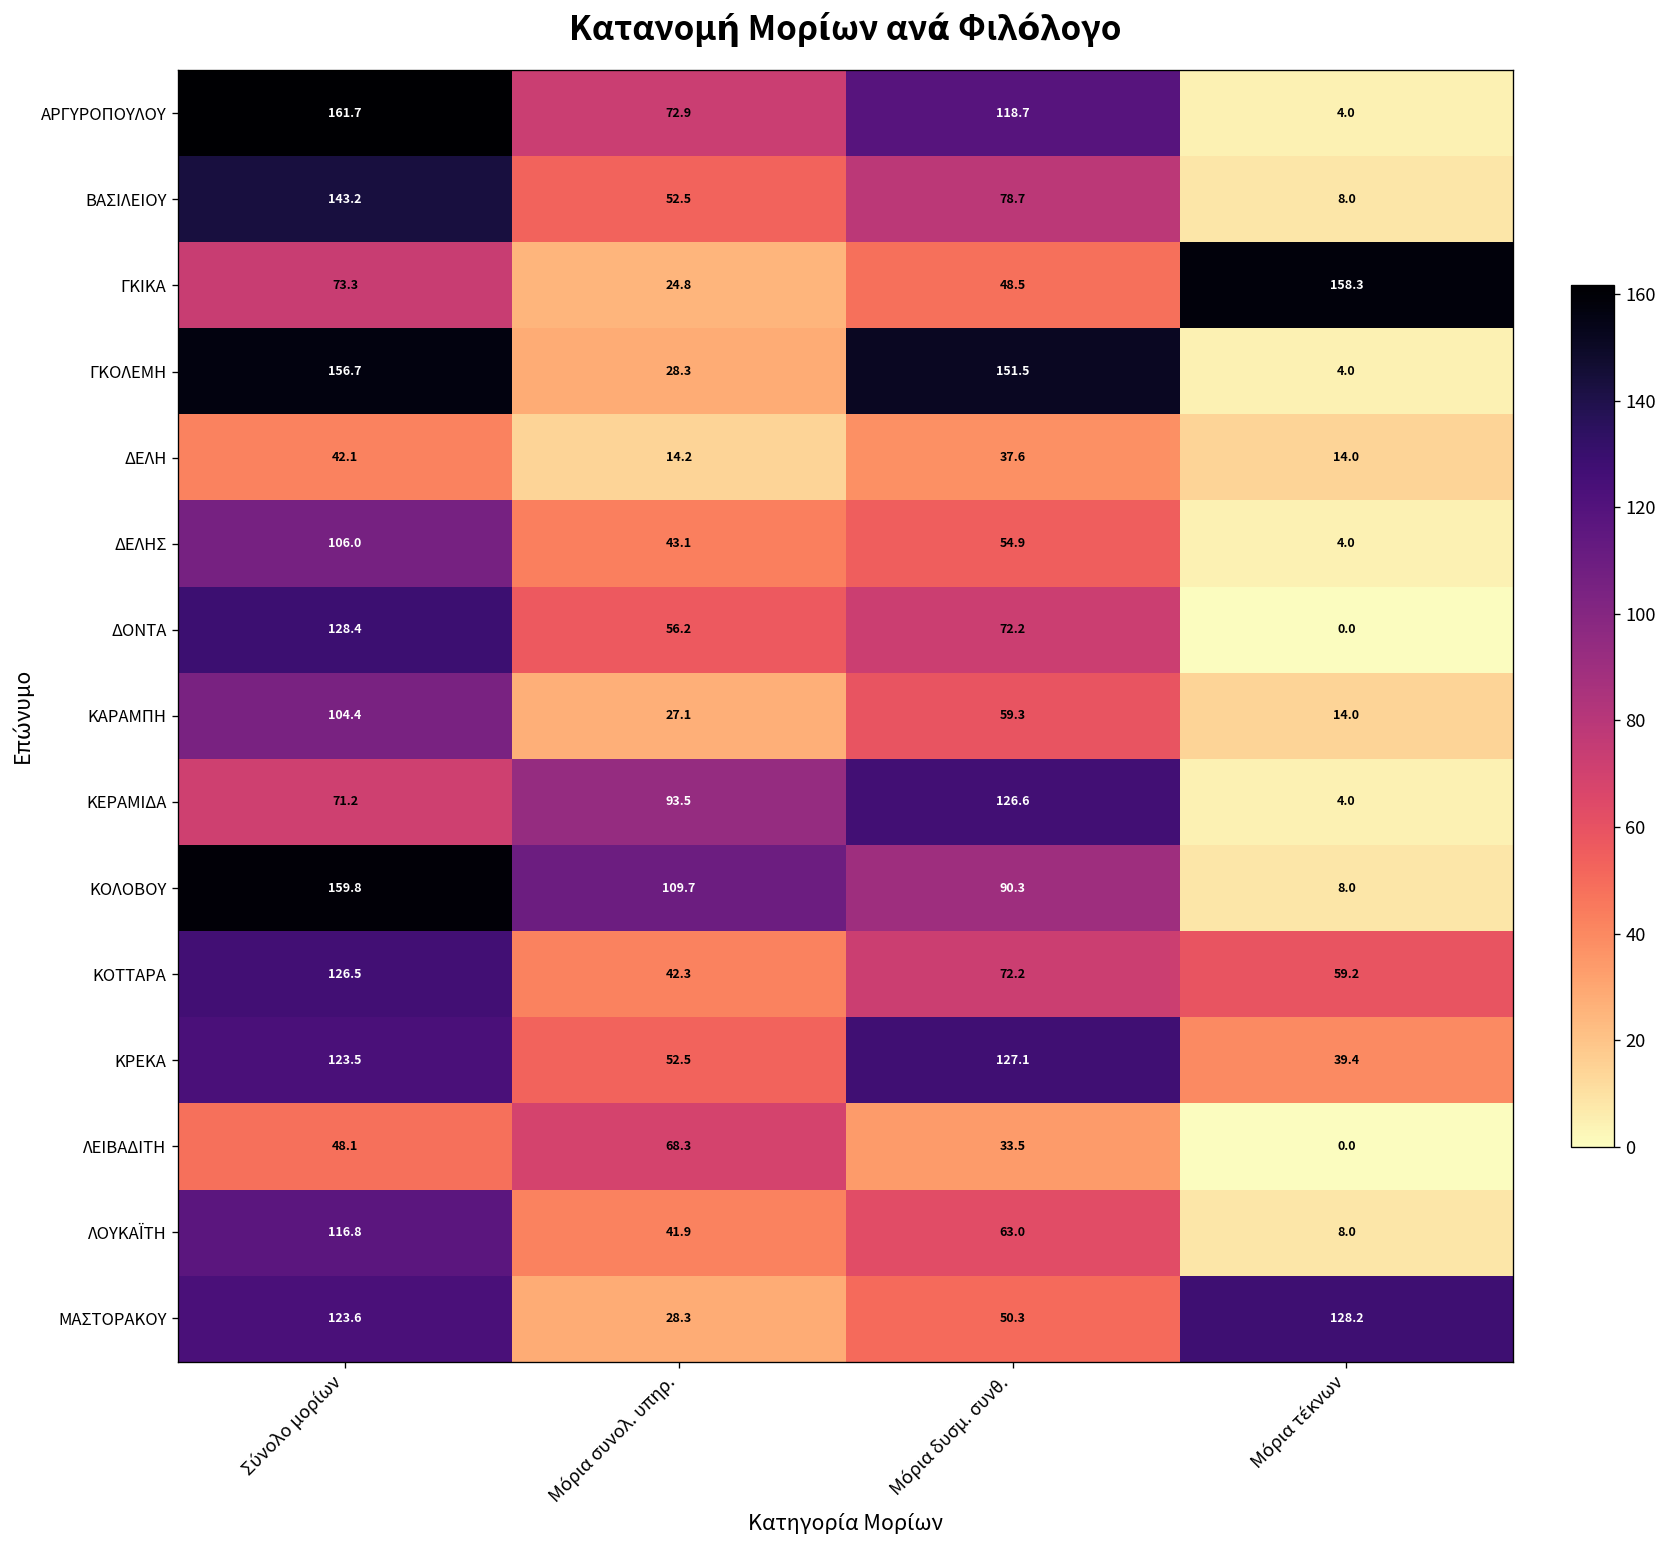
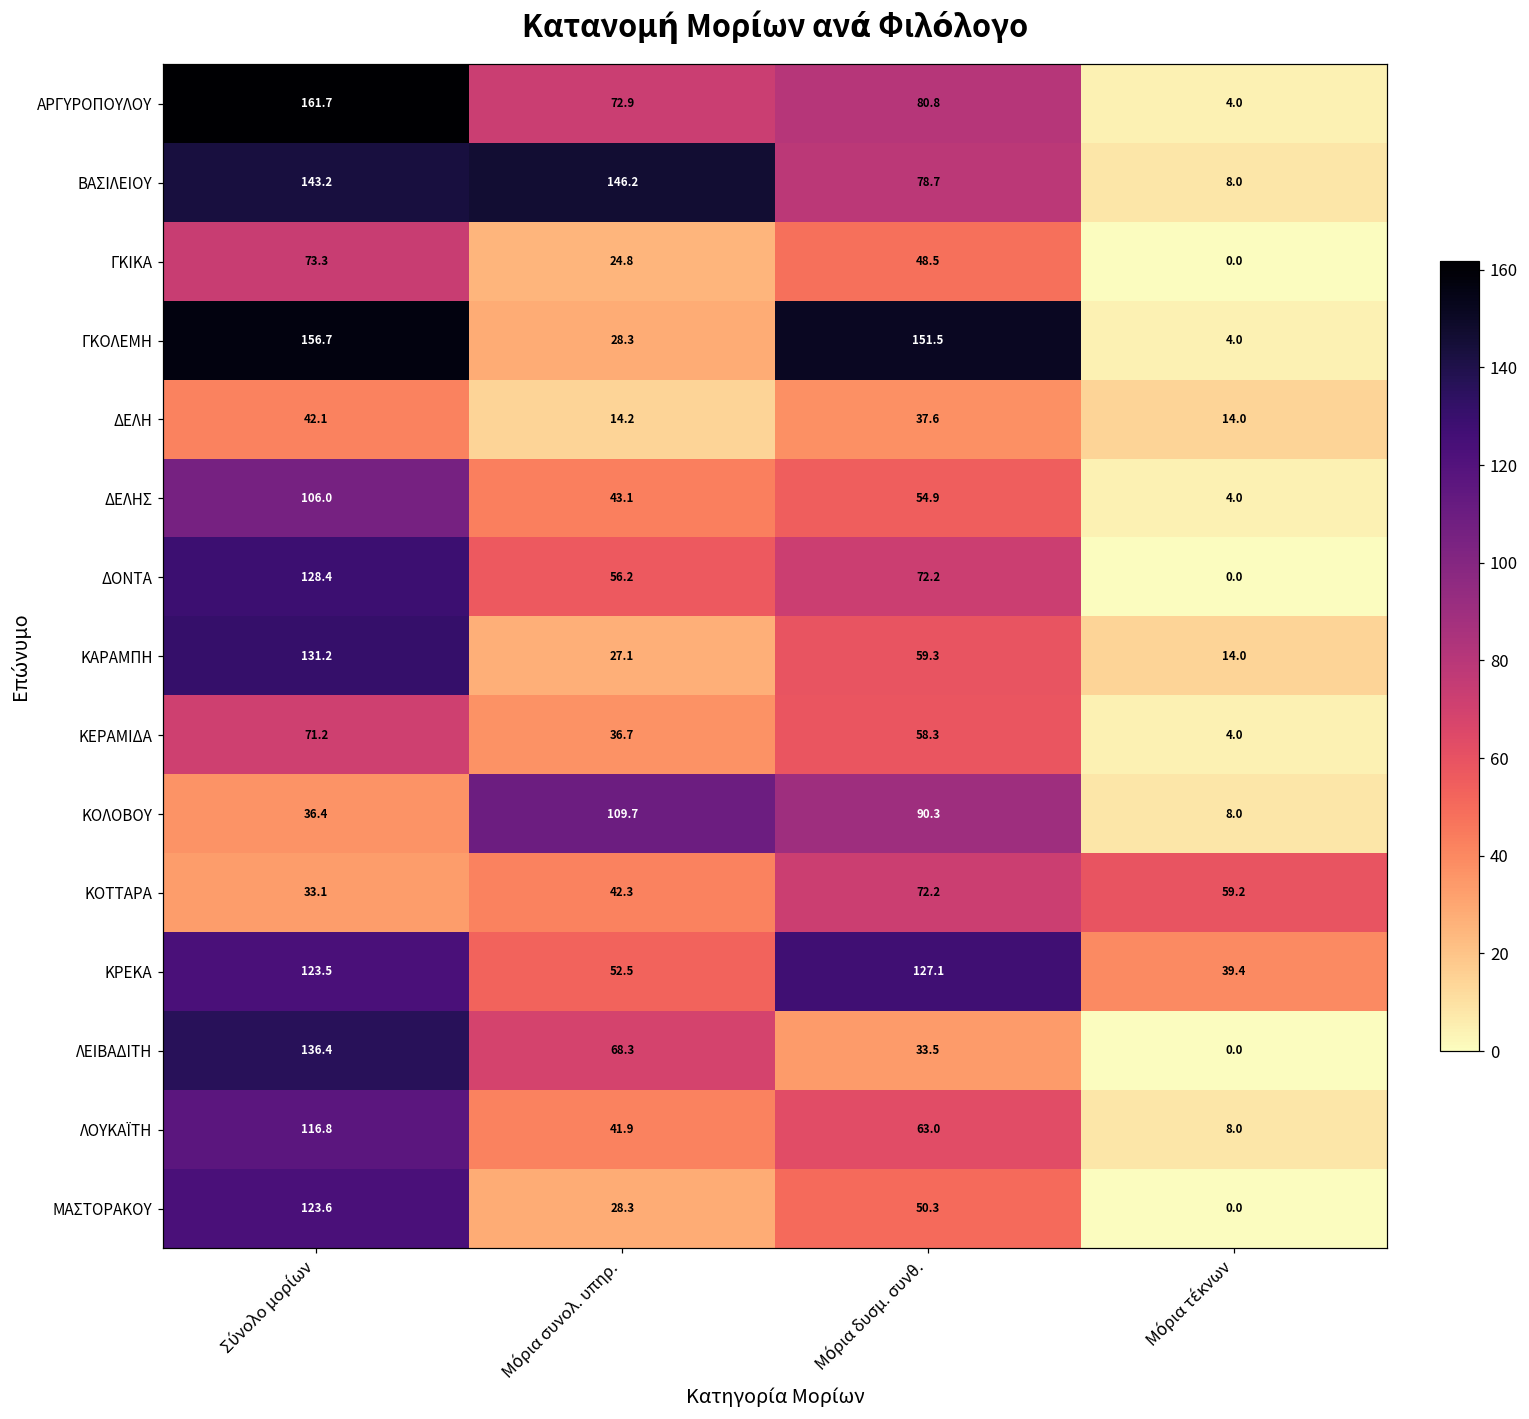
  {
    "ΑΡΓΥΡΟΠΟΥΛΟΥ": {
      "Σύνολο μορίων": 161.7,
      "Μόρια συνολ. υπηρ.": 72.9,
-     "Μόρια δυσμ. συνθ.": 118.7,
+     "Μόρια δυσμ. συνθ.": 80.8,
      "Μόρια τέκνων": 4.0
    },
    "ΒΑΣΙΛΕΙΟΥ": {
      "Σύνολο μορίων": 143.2,
-     "Μόρια συνολ. υπηρ.": 52.5,
+     "Μόρια συνολ. υπηρ.": 146.2,
      "Μόρια δυσμ. συνθ.": 78.7,
      "Μόρια τέκνων": 8.0
    },
    "ΓΚΙΚΑ": {
      "Σύνολο μορίων": 73.3,
      "Μόρια συνολ. υπηρ.": 24.8,
      "Μόρια δυσμ. συνθ.": 48.5,
-     "Μόρια τέκνων": 158.3
+     "Μόρια τέκνων": 0.0
    },
    "ΓΚΟΛΕΜΗ": {
      "Σύνολο μορίων": 156.7,
      "Μόρια συνολ. υπηρ.": 28.3,
      "Μόρια δυσμ. συνθ.": 151.5,
      "Μόρια τέκνων": 4.0
    },
    "ΔΕΛΗ": {
      "Σύνολο μορίων": 42.1,
      "Μόρια συνολ. υπηρ.": 14.2,
      "Μόρια δυσμ. συνθ.": 37.6,
      "Μόρια τέκνων": 14.0
    },
    "ΔΕΛΗΣ": {
      "Σύνολο μορίων": 106.0,
      "Μόρια συνολ. υπηρ.": 43.1,
      "Μόρια δυσμ. συνθ.": 54.9,
      "Μόρια τέκνων": 4.0
    },
    "ΔΟΝΤΑ": {
      "Σύνολο μορίων": 128.4,
      "Μόρια συνολ. υπηρ.": 56.2,
      "Μόρια δυσμ. συνθ.": 72.2,
      "Μόρια τέκνων": 0.0
    },
    "ΚΑΡΑΜΠΗ": {
-     "Σύνολο μορίων": 104.4,
+     "Σύνολο μορίων": 131.2,
      "Μόρια συνολ. υπηρ.": 27.1,
      "Μόρια δυσμ. συνθ.": 59.3,
      "Μόρια τέκνων": 14.0
    },
    "ΚΕΡΑΜΙΔΑ": {
      "Σύνολο μορίων": 71.2,
-     "Μόρια συνολ. υπηρ.": 93.5,
-     "Μόρια δυσμ. συνθ.": 126.6,
+     "Μόρια συνολ. υπηρ.": 36.7,
+     "Μόρια δυσμ. συνθ.": 58.3,
      "Μόρια τέκνων": 4.0
    },
    "ΚΟΛΟΒΟΥ": {
-     "Σύνολο μορίων": 159.8,
+     "Σύνολο μορίων": 36.4,
      "Μόρια συνολ. υπηρ.": 109.7,
      "Μόρια δυσμ. συνθ.": 90.3,
      "Μόρια τέκνων": 8.0
    },
    "ΚΟΤΤΑΡΑ": {
-     "Σύνολο μορίων": 126.5,
+     "Σύνολο μορίων": 33.1,
      "Μόρια συνολ. υπηρ.": 42.3,
      "Μόρια δυσμ. συνθ.": 72.2,
      "Μόρια τέκνων": 59.2
    },
    "ΚΡΕΚΑ": {
      "Σύνολο μορίων": 123.5,
      "Μόρια συνολ. υπηρ.": 52.5,
      "Μόρια δυσμ. συνθ.": 127.1,
      "Μόρια τέκνων": 39.4
    },
    "ΛΕΙΒΑΔΙΤΗ": {
-     "Σύνολο μορίων": 48.1,
+     "Σύνολο μορίων": 136.4,
      "Μόρια συνολ. υπηρ.": 68.3,
      "Μόρια δυσμ. συνθ.": 33.5,
      "Μόρια τέκνων": 0.0
    },
    "ΛΟΥΚΑΪΤΗ": {
      "Σύνολο μορίων": 116.8,
      "Μόρια συνολ. υπηρ.": 41.9,
      "Μόρια δυσμ. συνθ.": 63.0,
      "Μόρια τέκνων": 8.0
    },
    "ΜΑΣΤΟΡΑΚΟΥ": {
      "Σύνολο μορίων": 123.6,
      "Μόρια συνολ. υπηρ.": 28.3,
      "Μόρια δυσμ. συνθ.": 50.3,
-     "Μόρια τέκνων": 128.2
+     "Μόρια τέκνων": 0.0
    }
  }
